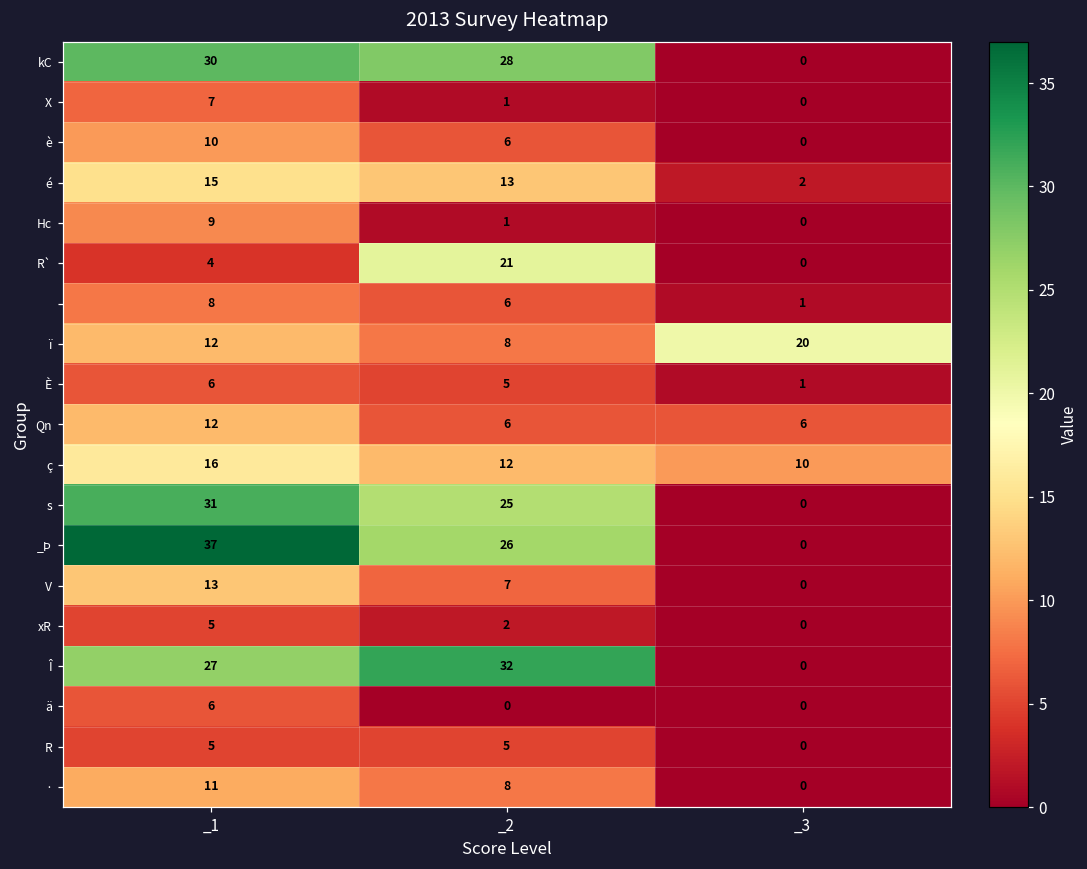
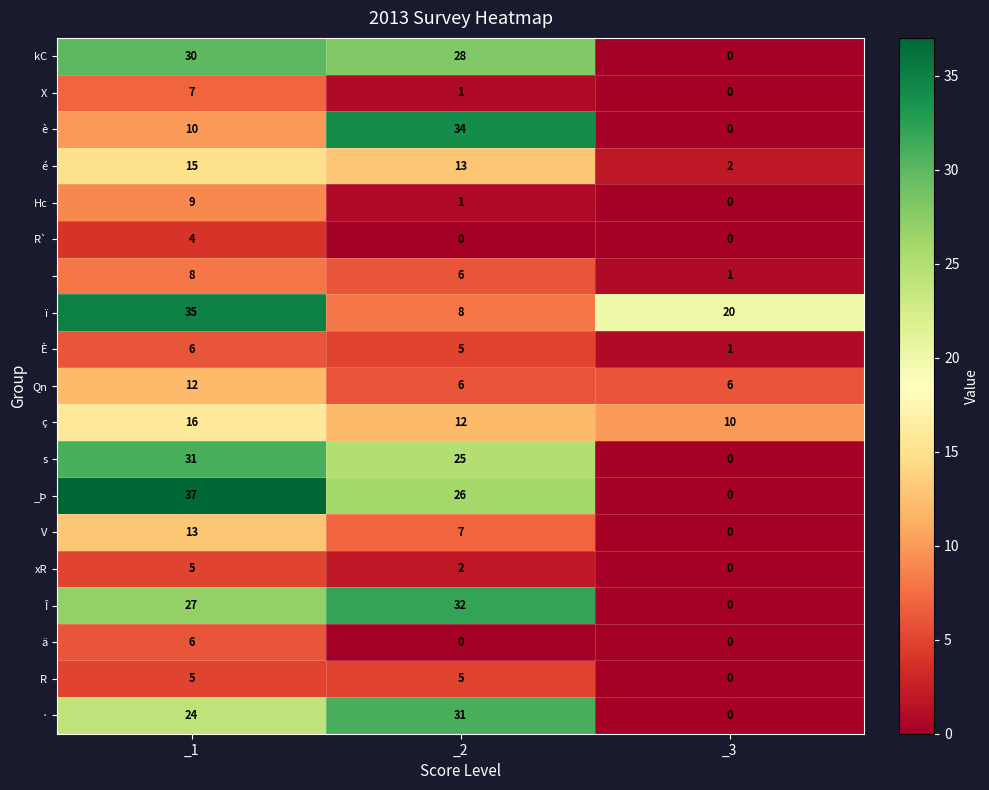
  {
    "kC": {
      "_1": 30,
      "_2": 28,
      "_3": 0
    },
    "X": {
      "_1": 7,
      "_2": 1,
      "_3": 0
    },
    "è": {
      "_1": 10,
-     "_2": 6,
+     "_2": 34,
      "_3": 0
    },
    "é": {
      "_1": 15,
      "_2": 13,
      "_3": 2
    },
    "Hc": {
      "_1": 9,
      "_2": 1,
      "_3": 0
    },
    "R`": {
      "_1": 4,
-     "_2": 21,
+     "_2": 0,
      "_3": 0
    },
    "ï": {
-     "_1": 12,
+     "_1": 35,
      "_2": 8,
      "_3": 20
    },
    "È": {
      "_1": 6,
      "_2": 5,
      "_3": 1
    },
    "Qn": {
      "_1": 12,
      "_2": 6,
      "_3": 6
    },
    "ç": {
      "_1": 16,
      "_2": 12,
      "_3": 10
    },
    "s": {
      "_1": 31,
      "_2": 25,
      "_3": 0
    },
    "_Þ": {
      "_1": 37,
      "_2": 26,
      "_3": 0
    },
    "V": {
      "_1": 13,
      "_2": 7,
      "_3": 0
    },
    "xR": {
      "_1": 5,
      "_2": 2,
      "_3": 0
    },
    "Î": {
      "_1": 27,
      "_2": 32,
      "_3": 0
    },
    "ä": {
      "_1": 6,
      "_2": 0,
      "_3": 0
    },
    "R": {
      "_1": 5,
      "_2": 5,
      "_3": 0
    },
    "·": {
-     "_1": 11,
-     "_2": 8,
+     "_1": 24,
+     "_2": 31,
      "_3": 0
    }
  }
